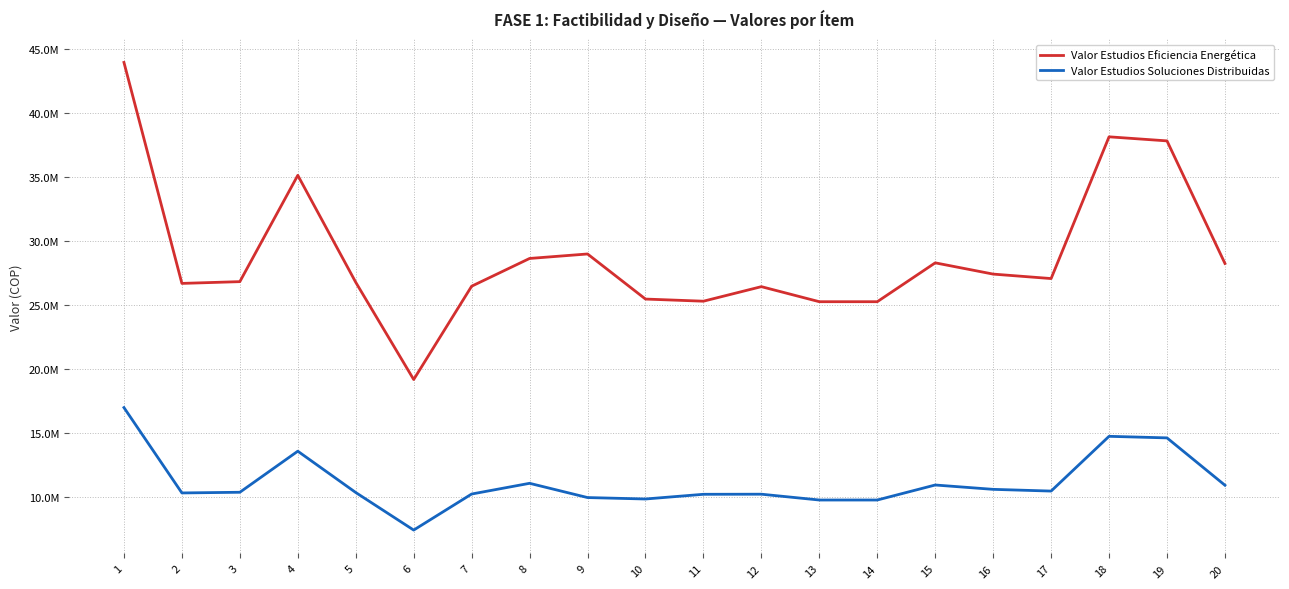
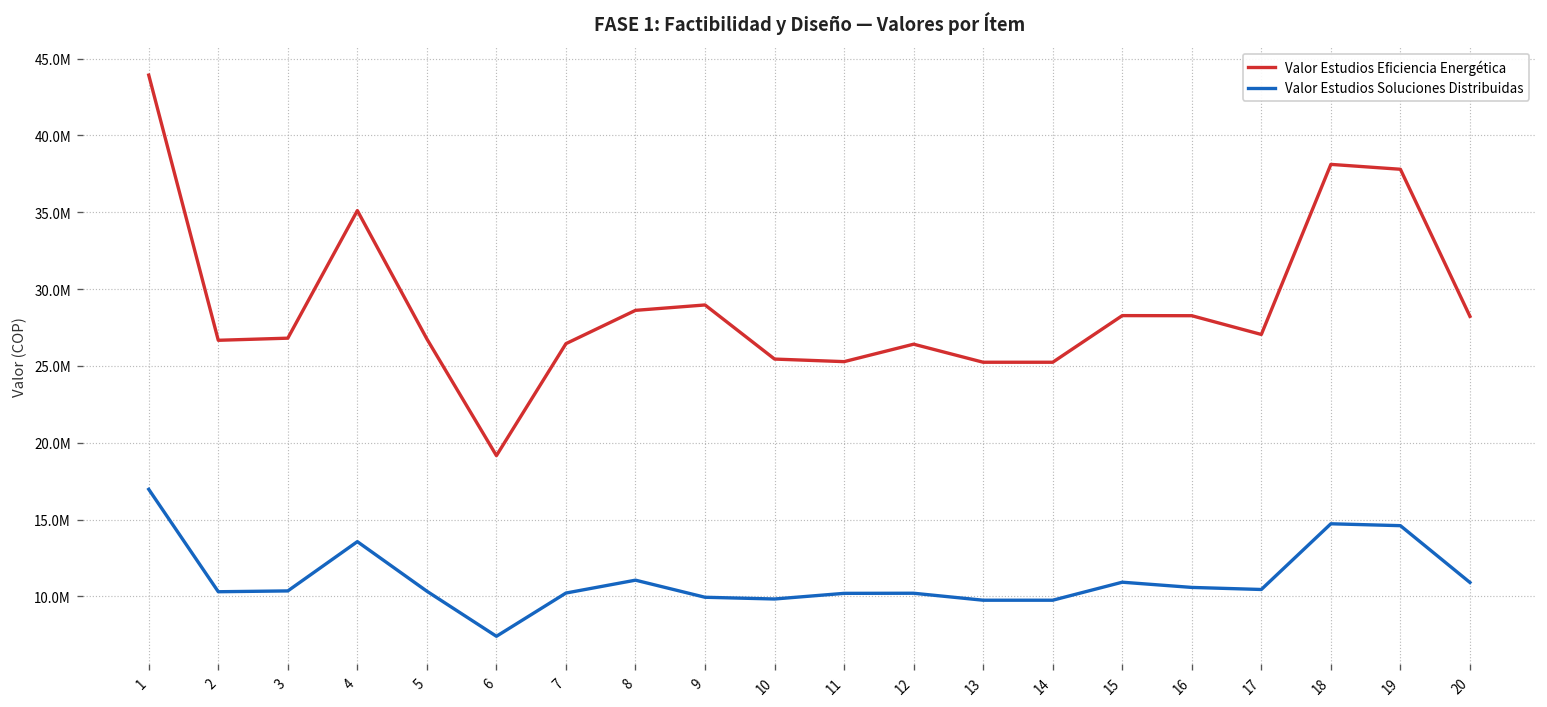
  {
    "Valor Estudios Eficiencia Energética": {
      "1": 43900000,
      "2": 26700000,
      "3": 26800000,
      "4": 35100000,
      "5": 26800000,
      "6": 19200000,
      "7": 26400000,
      "8": 28600000,
      "9": 29000000,
      "10": 25400000,
      "11": 25300000,
      "12": 26400000,
      "13": 25200000,
      "14": 25200000,
      "15": 28300000,
-     "16": 27400000,
+     "16": 28300000,
      "17": 27000000,
      "18": 38100000,
      "19": 37800000,
      "20": 28200000
    },
    "Valor Estudios Soluciones Distribuidas": {
      "1": 17000000,
      "2": 10300000,
      "3": 10400000,
      "4": 13600000,
      "5": 10300000,
      "6": 7400000,
      "7": 10200000,
      "8": 11100000,
      "9": 9900000,
      "10": 9800000,
      "11": 10200000,
      "12": 10200000,
      "13": 9700000,
      "14": 9700000,
      "15": 10900000,
      "16": 10600000,
      "17": 10400000,
      "18": 14700000,
      "19": 14600000,
      "20": 10900000
    }
  }
